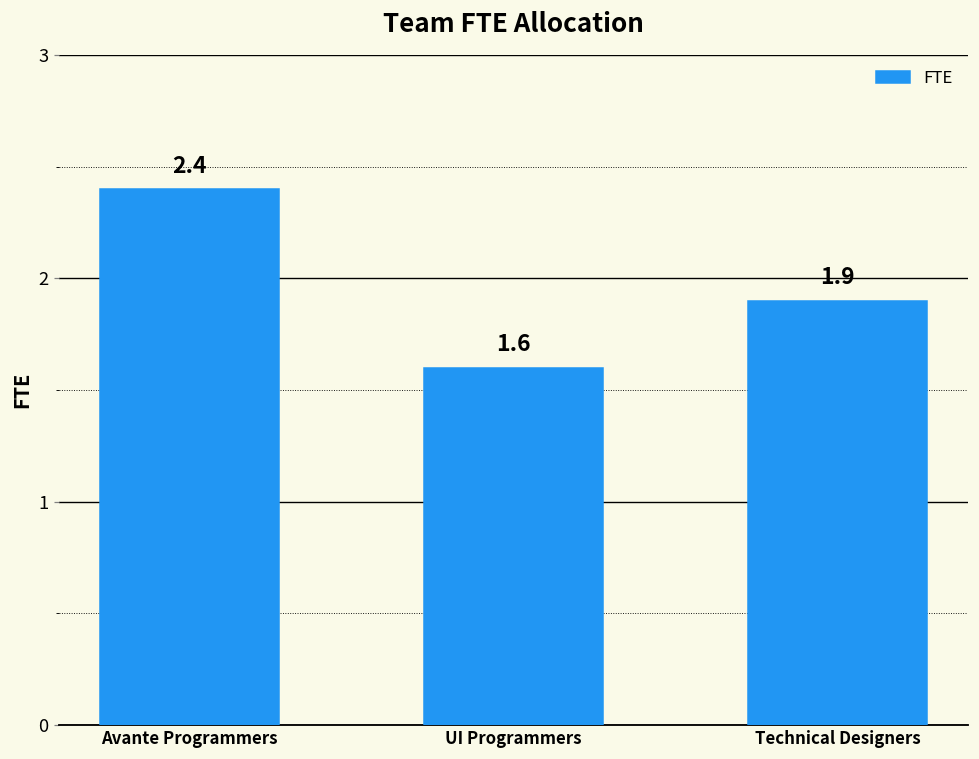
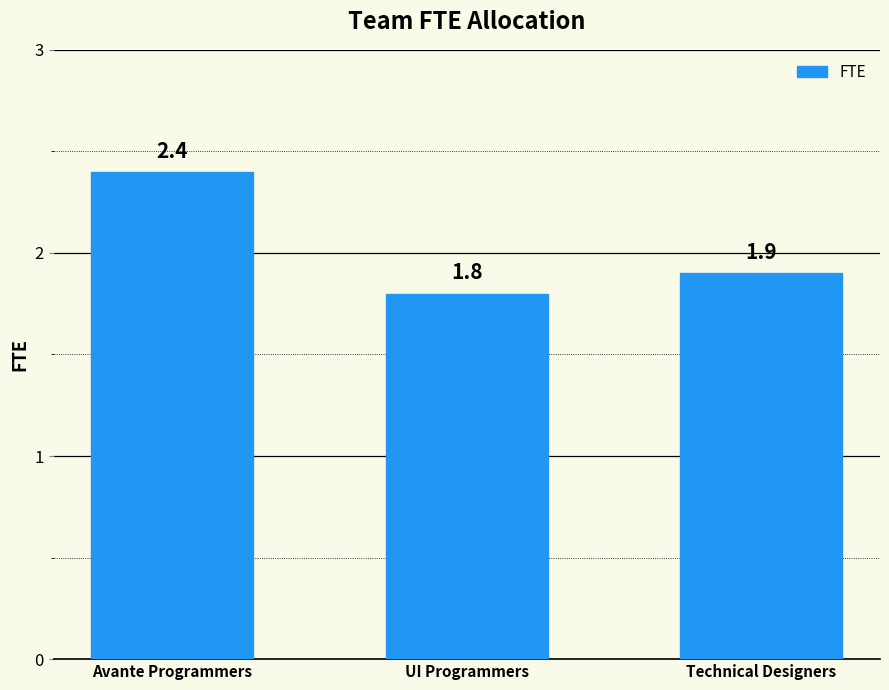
  {
    "Avante Programmers": 2.4,
-   "UI Programmers": 1.6,
+   "UI Programmers": 1.8,
    "Technical Designers": 1.9
  }
